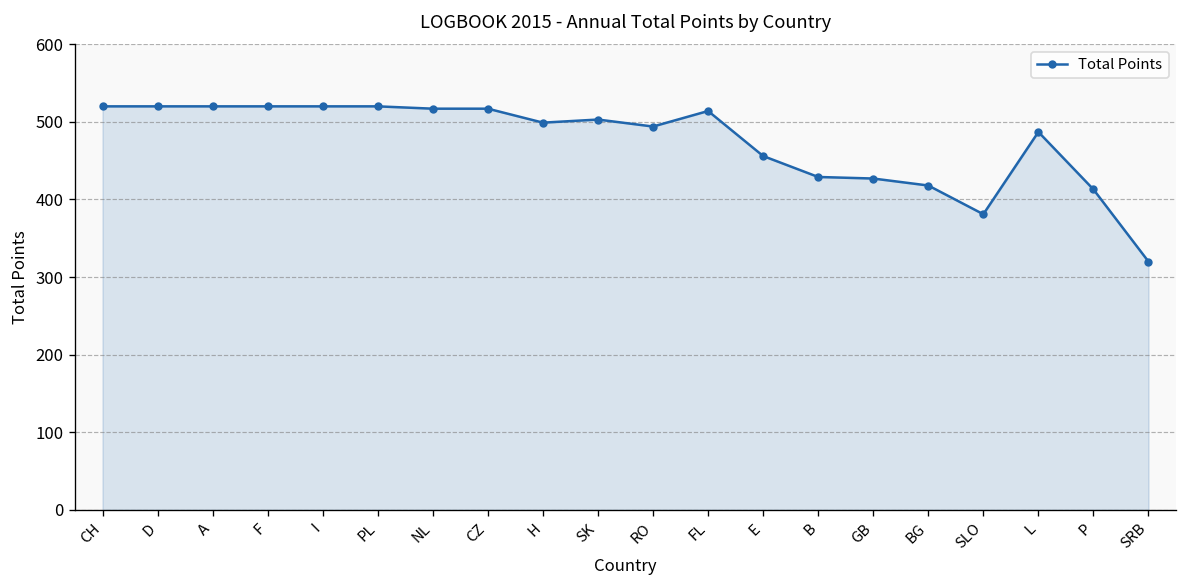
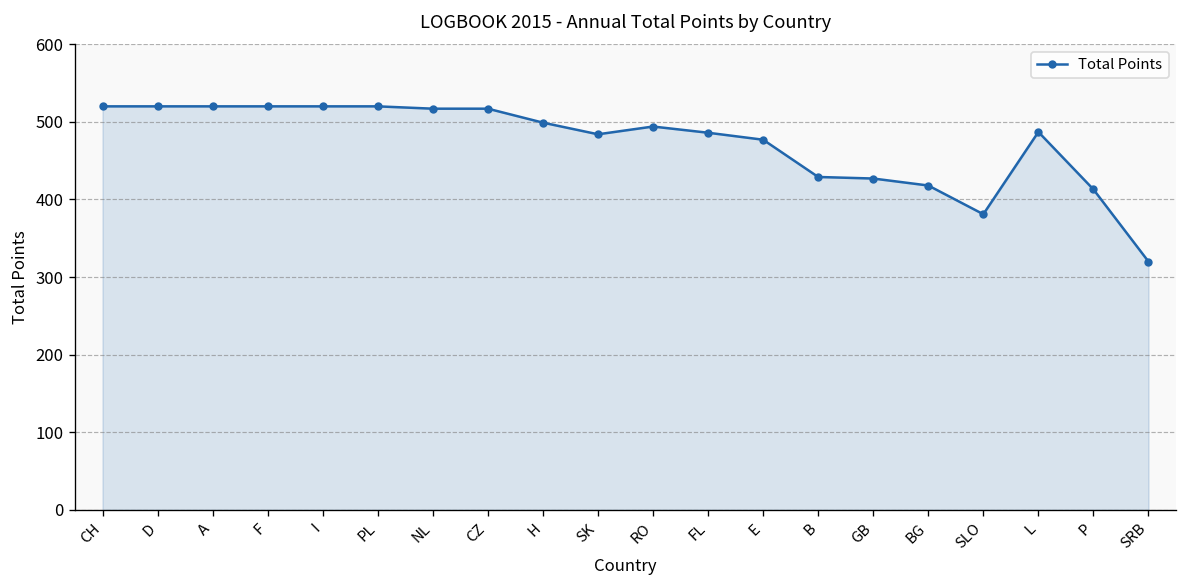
  {
    "CH": 520,
    "D": 520,
    "A": 520,
    "F": 520,
    "I": 520,
    "PL": 520,
    "NL": 520,
    "CZ": 520,
    "H": 500,
-   "SK": 500,
+   "SK": 480,
    "RO": 490,
-   "FL": 510,
-   "E": 460,
+   "FL": 490,
+   "E": 480,
    "B": 430,
    "GB": 430,
    "BG": 420,
    "SLO": 380,
    "L": 490,
    "P": 410,
    "SRB": 320
  }
